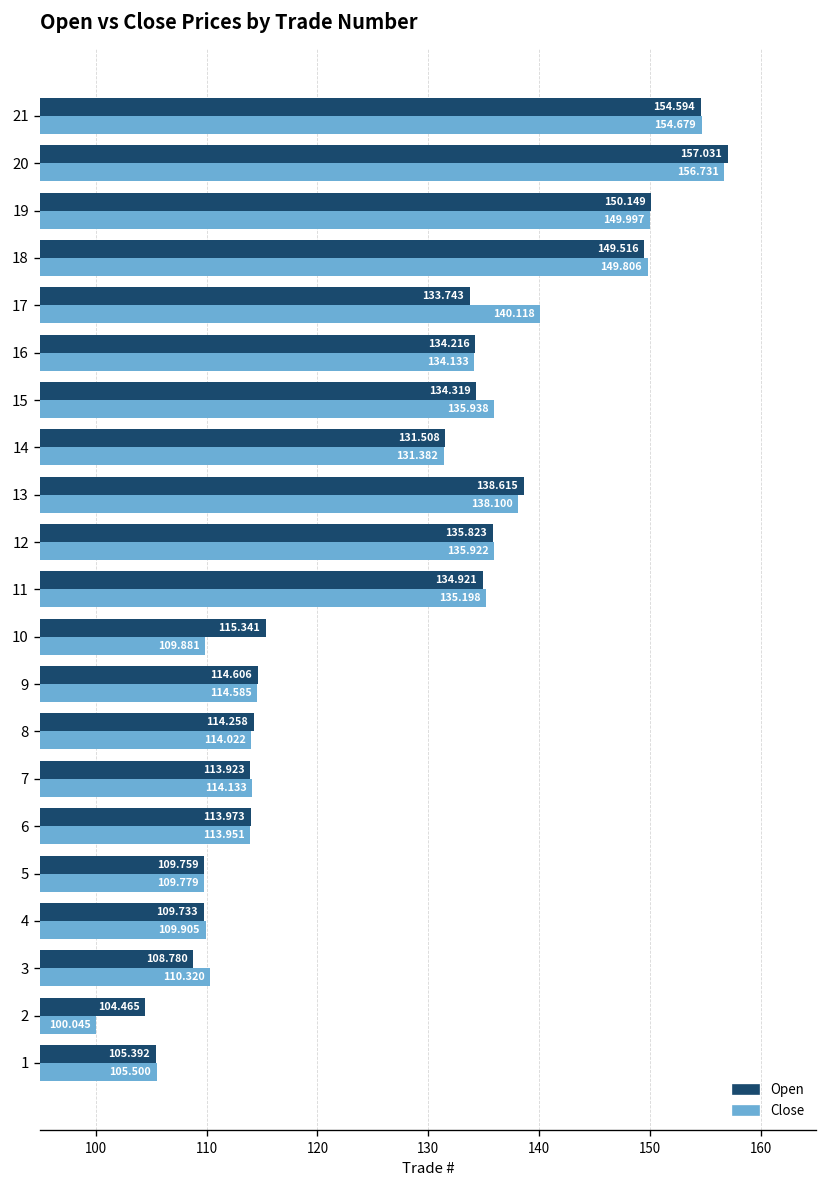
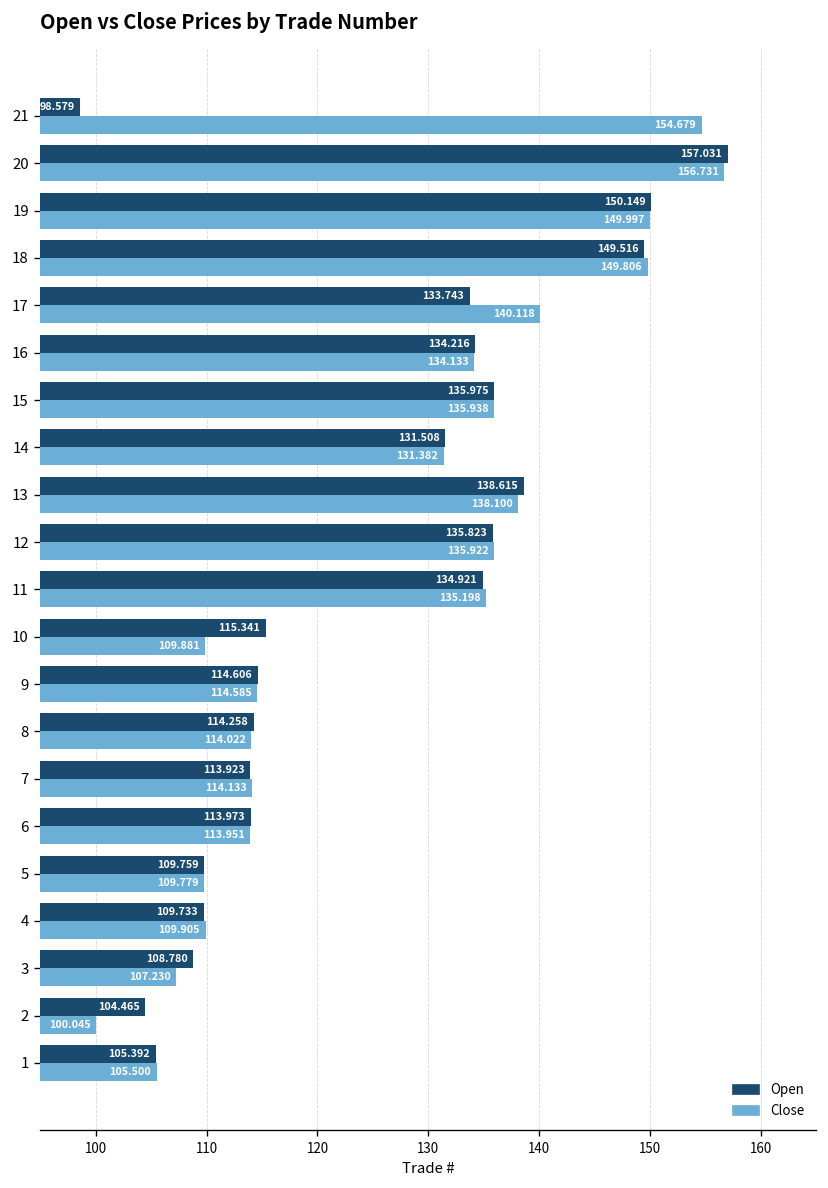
  {
    "Open": {
-     "21": 154.594,
+     "21": 98.579,
      "20": 157.031,
      "19": 150.149,
      "18": 149.516,
      "17": 133.743,
      "16": 134.216,
-     "15": 134.319,
+     "15": 135.975,
      "14": 131.508,
      "13": 138.615,
      "12": 135.823,
      "11": 134.921,
      "10": 115.341,
      "9": 114.606,
      "8": 114.258,
      "7": 113.923,
      "6": 113.973,
      "5": 109.759,
      "4": 109.733,
      "3": 108.780,
      "2": 104.465,
      "1": 105.392
    },
    "Close": {
      "21": 154.679,
      "20": 156.731,
      "19": 149.997,
      "18": 149.806,
      "17": 140.118,
      "16": 134.133,
      "15": 135.938,
      "14": 131.382,
      "13": 138.100,
      "12": 135.922,
      "11": 135.198,
      "10": 109.881,
      "9": 114.585,
      "8": 114.022,
      "7": 114.133,
      "6": 113.951,
      "5": 109.779,
      "4": 109.905,
-     "3": 110.320,
+     "3": 107.230,
      "2": 100.045,
      "1": 105.500
    }
  }
